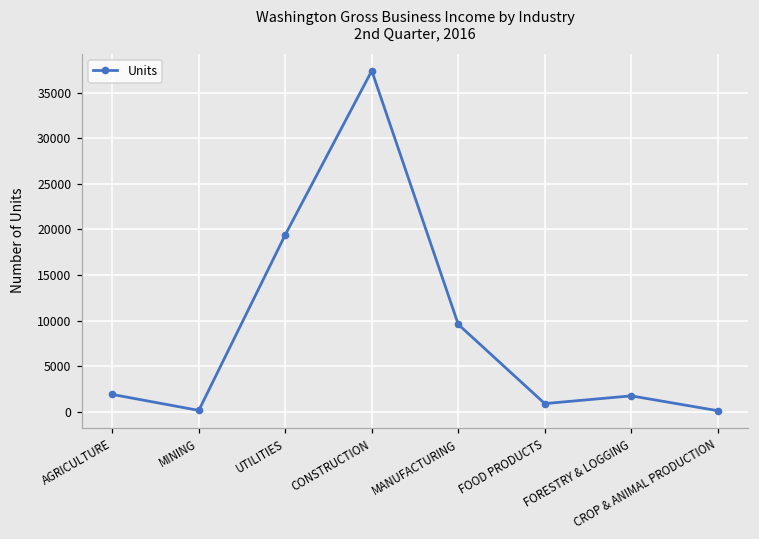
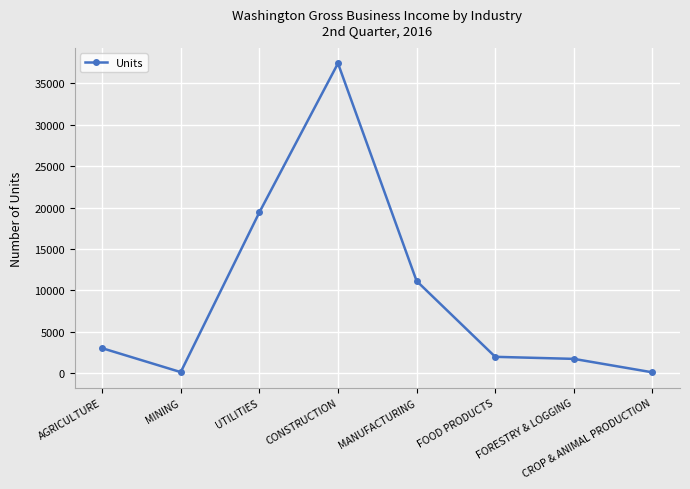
  {
-   "AGRICULTURE": 2000,
+   "AGRICULTURE": 3000,
    "MINING": 0,
    "UTILITIES": 19000,
    "CONSTRUCTION": 37000,
-   "MANUFACTURING": 10000,
-   "FOOD PRODUCTS": 1000,
+   "MANUFACTURING": 11000,
+   "FOOD PRODUCTS": 2000,
    "FORESTRY & LOGGING": 2000,
    "CROP & ANIMAL PRODUCTION": 0
  }
